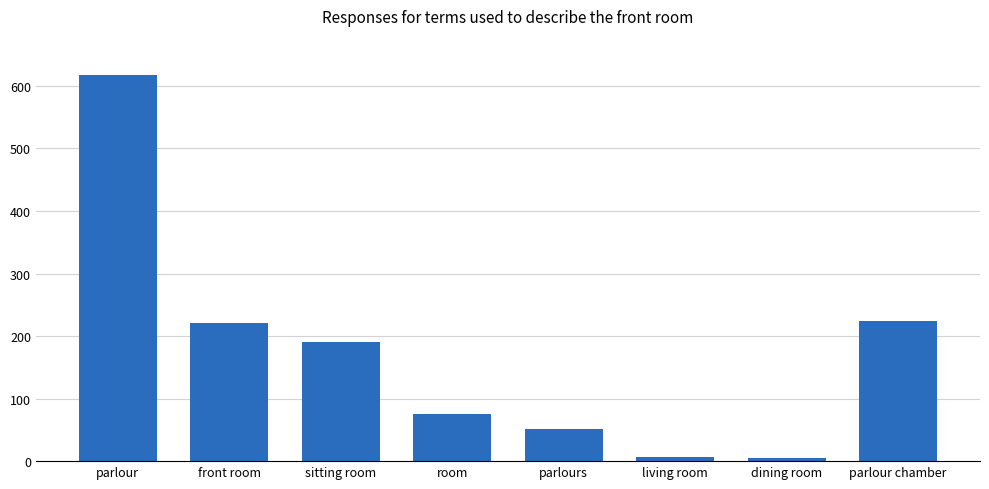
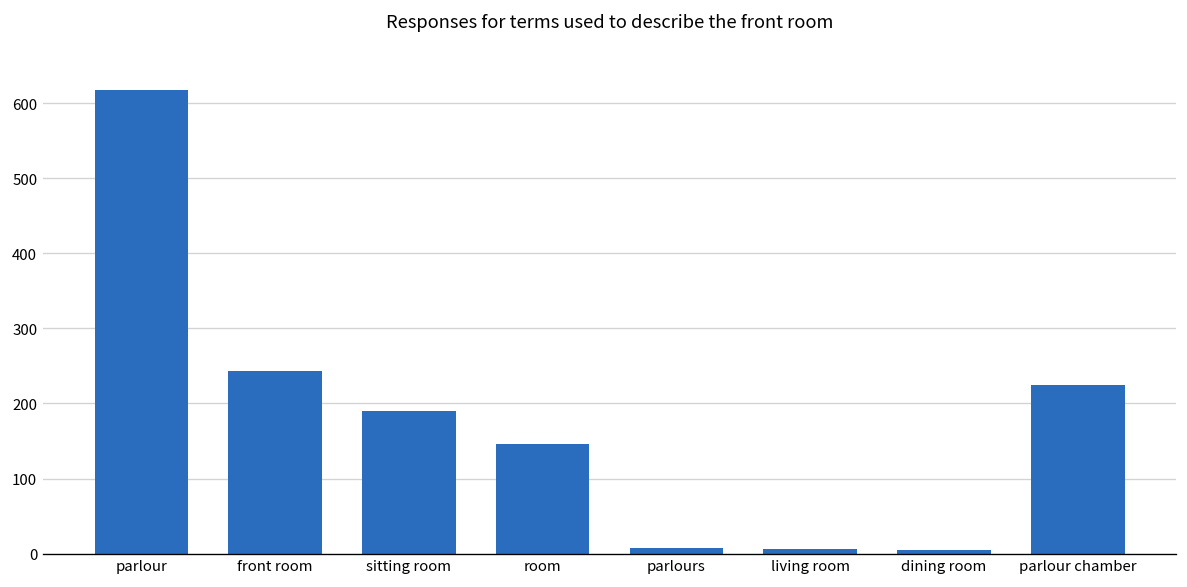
  {
    "parlour": 620,
-   "front room": 220,
+   "front room": 240,
    "sitting room": 190,
-   "room": 80,
-   "parlours": 50,
+   "room": 150,
+   "parlours": 10,
    "living room": 10,
    "dining room": 10,
    "parlour chamber": 220
  }
